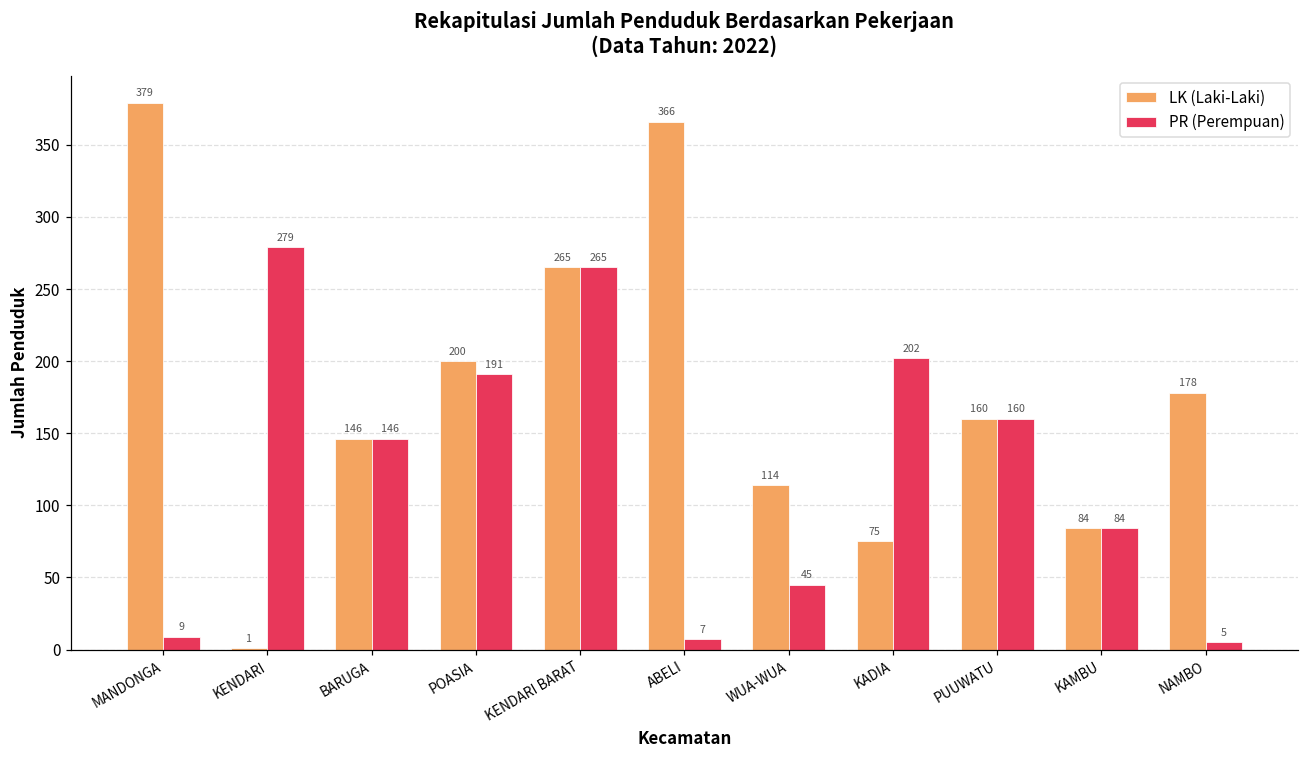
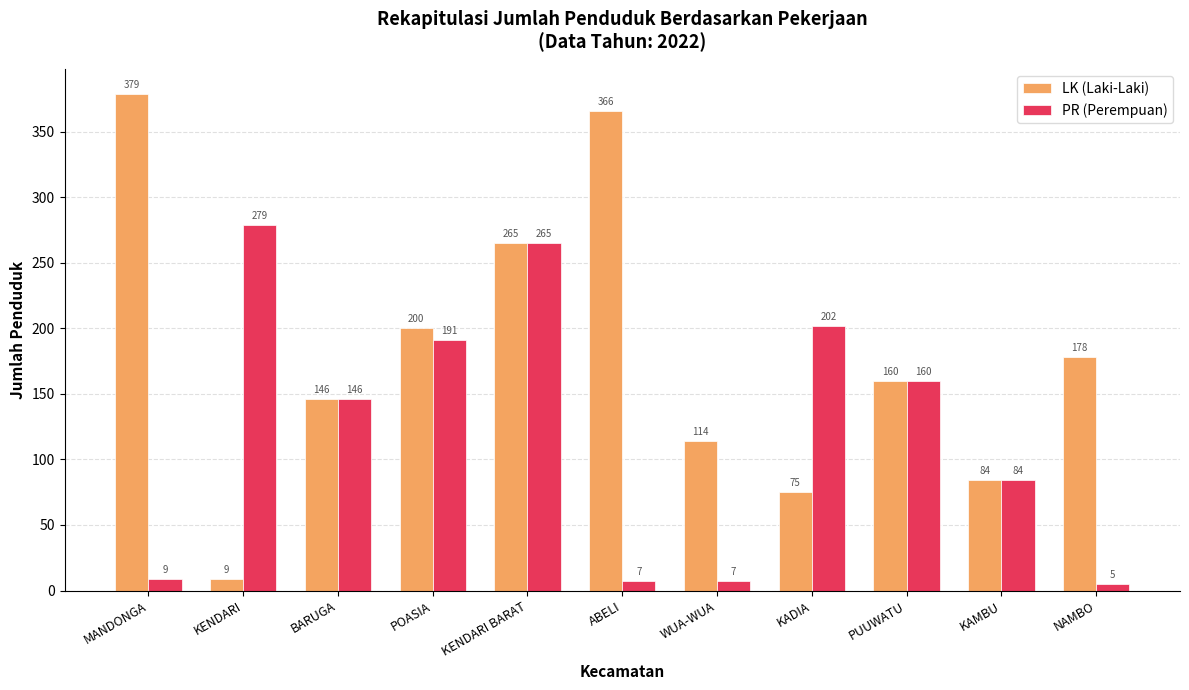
  {
    "LK (Laki-Laki)": {
      "MANDONGA": 379,
-     "KENDARI": 1,
+     "KENDARI": 9,
      "BARUGA": 146,
      "POASIA": 200,
      "KENDARI BARAT": 265,
      "ABELI": 366,
      "WUA-WUA": 114,
      "KADIA": 75,
      "PUUWATU": 160,
      "KAMBU": 84,
      "NAMBO": 178
    },
    "PR (Perempuan)": {
      "MANDONGA": 9,
      "KENDARI": 279,
      "BARUGA": 146,
      "POASIA": 191,
      "KENDARI BARAT": 265,
      "ABELI": 7,
-     "WUA-WUA": 45,
+     "WUA-WUA": 7,
      "KADIA": 202,
      "PUUWATU": 160,
      "KAMBU": 84,
      "NAMBO": 5
    }
  }
